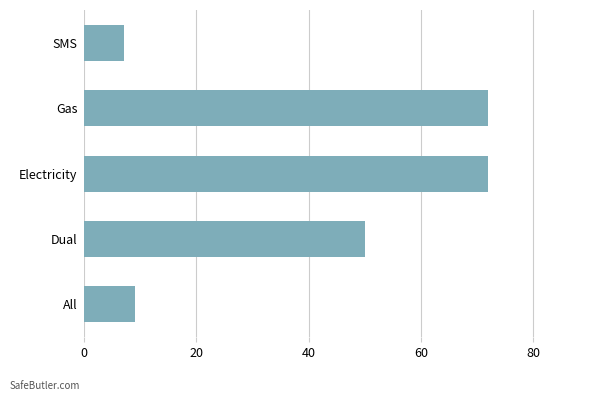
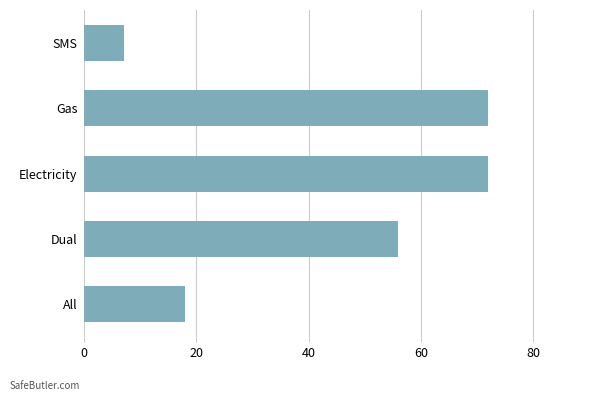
  {
    "SMS": 7,
    "Gas": 72,
    "Electricity": 72,
-   "Dual": 50,
-   "All": 9
+   "Dual": 56,
+   "All": 18
  }
